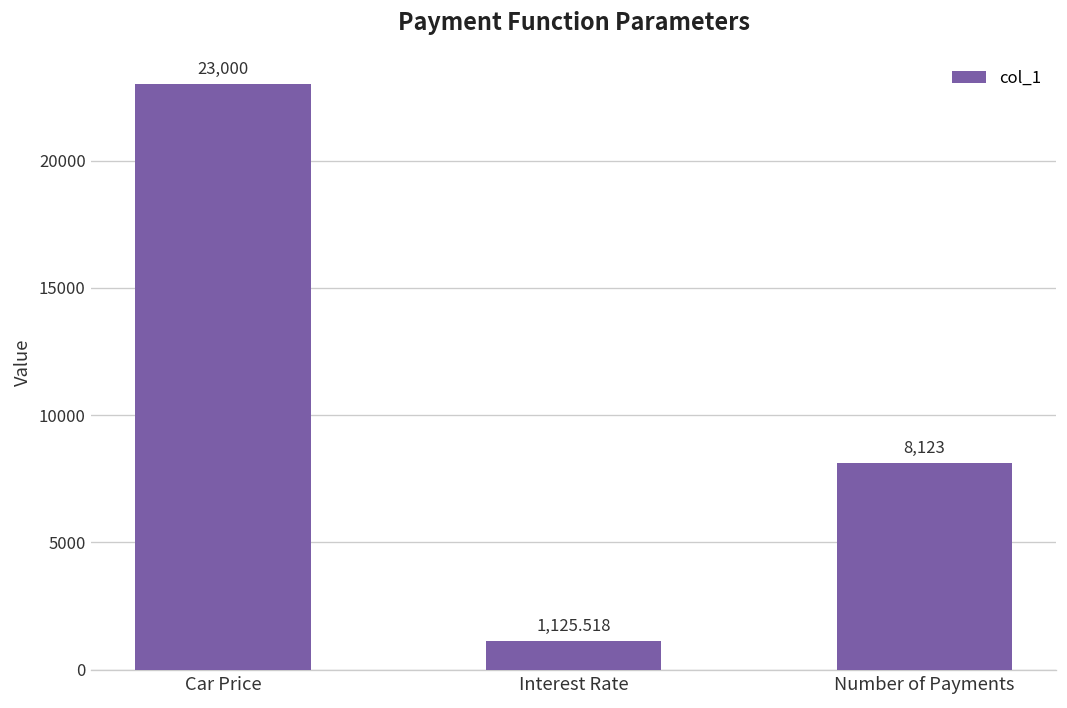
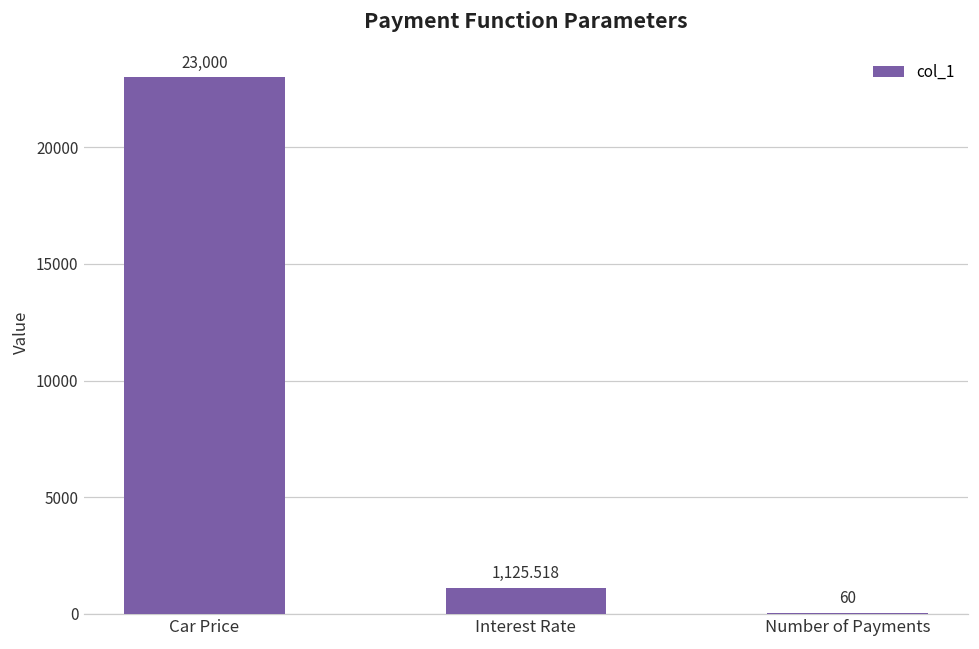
  {
    "Car Price": "23,000",
    "Interest Rate": "1,125.518",
-   "Number of Payments": "8,123"
+   "Number of Payments": "60"
  }
